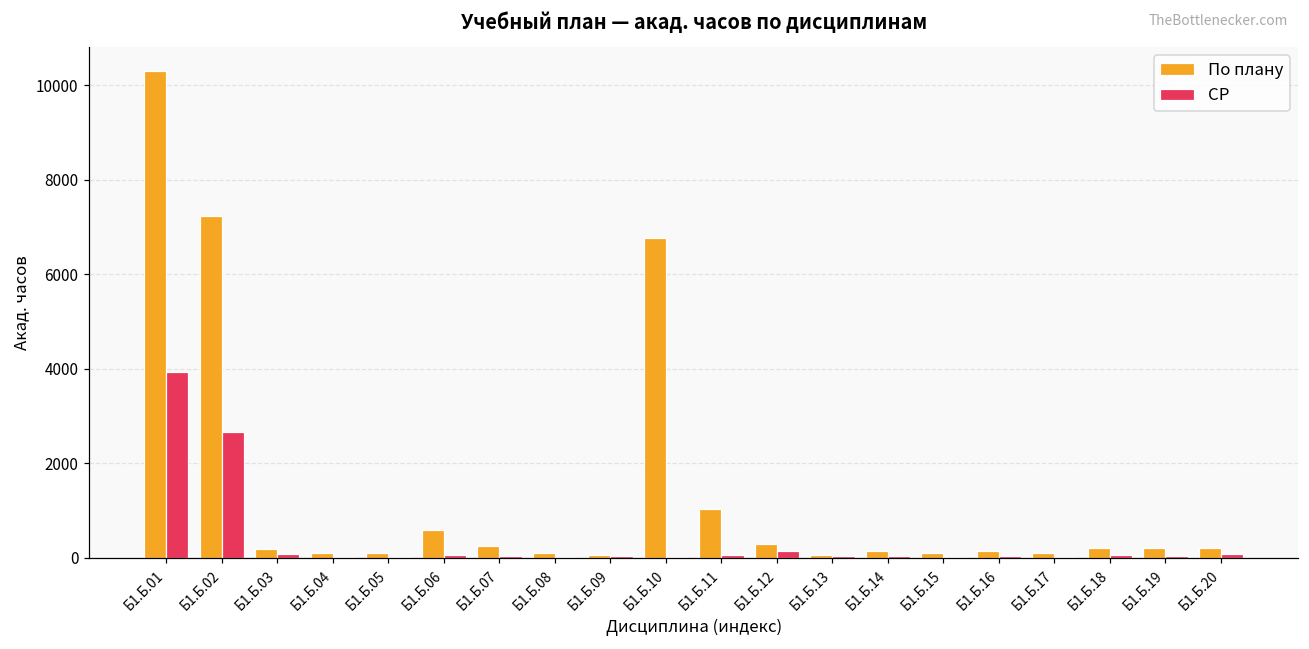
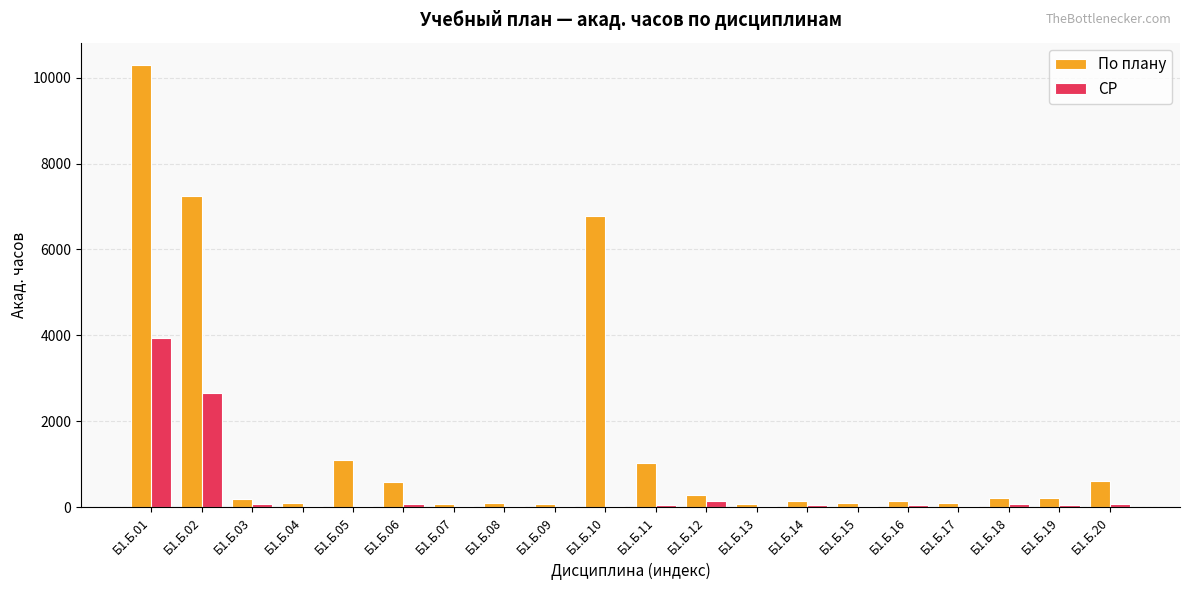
  {
    "По плану": {
      "Б1.Б.01": 10300,
      "Б1.Б.02": 7200,
      "Б1.Б.03": 200,
      "Б1.Б.04": 100,
-     "Б1.Б.05": 100,
+     "Б1.Б.05": 1100,
      "Б1.Б.06": 600,
-     "Б1.Б.07": 300,
+     "Б1.Б.07": 100,
      "Б1.Б.08": 100,
      "Б1.Б.09": 100,
      "Б1.Б.10": 6800,
      "Б1.Б.11": 1000,
      "Б1.Б.12": 300,
      "Б1.Б.13": 100,
      "Б1.Б.14": 100,
      "Б1.Б.15": 100,
      "Б1.Б.16": 100,
      "Б1.Б.17": 100,
      "Б1.Б.18": 200,
      "Б1.Б.19": 200,
-     "Б1.Б.20": 200
+     "Б1.Б.20": 600
    },
    "СР": {
      "Б1.Б.01": 3900,
      "Б1.Б.02": 2700,
      "Б1.Б.03": 100,
      "Б1.Б.06": 100,
      "Б1.Б.11": 100,
      "Б1.Б.12": 200,
      "Б1.Б.18": 100,
      "Б1.Б.20": 100
    }
  }
